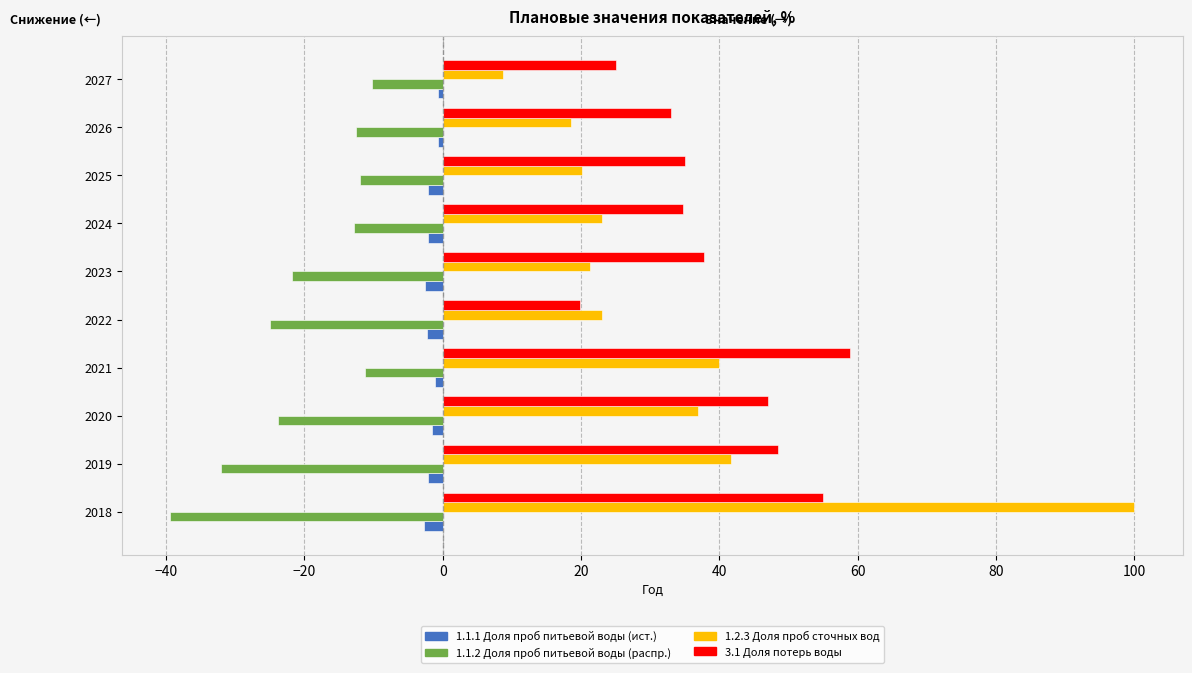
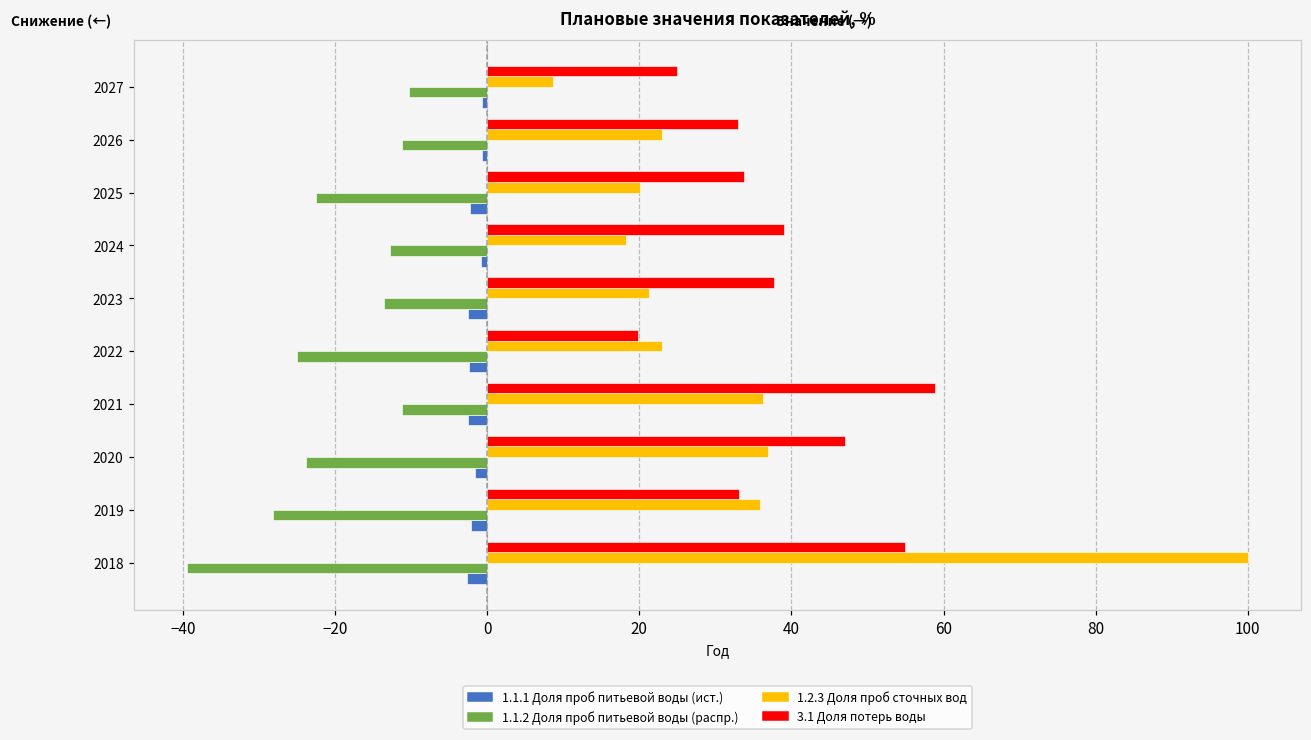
  {
    "1.1.1 Доля проб питьевой воды (ист.)": {
      "2027": -1,
      "2026": -1,
      "2025": -2,
-     "2024": -2,
+     "2024": -1,
      "2023": -3,
      "2022": -2,
-     "2021": -1,
+     "2021": -2,
      "2020": -2,
      "2019": -2,
      "2018": -3
    },
    "1.1.2 Доля проб питьевой воды (распр.)": {
      "2027": -10,
-     "2026": -13,
-     "2025": -12,
+     "2026": -11,
+     "2025": -23,
      "2024": -13,
-     "2023": -22,
+     "2023": -14,
      "2022": -25,
      "2021": -11,
      "2020": -24,
-     "2019": -32,
+     "2019": -28,
      "2018": -39
    },
    "1.2.3 Доля проб сточных вод": {
      "2027": 9,
-     "2026": 19,
+     "2026": 23,
      "2025": 20,
-     "2024": 23,
+     "2024": 18,
      "2023": 21,
      "2022": 23,
-     "2021": 40,
+     "2021": 36,
      "2020": 37,
-     "2019": 42,
+     "2019": 36,
      "2018": 100
    },
    "3.1 Доля потерь воды": {
      "2027": 25,
      "2026": 33,
-     "2025": 35,
-     "2024": 35,
+     "2025": 34,
+     "2024": 39,
      "2023": 38,
      "2022": 20,
      "2021": 59,
      "2020": 47,
-     "2019": 49,
+     "2019": 33,
      "2018": 55
    }
  }
